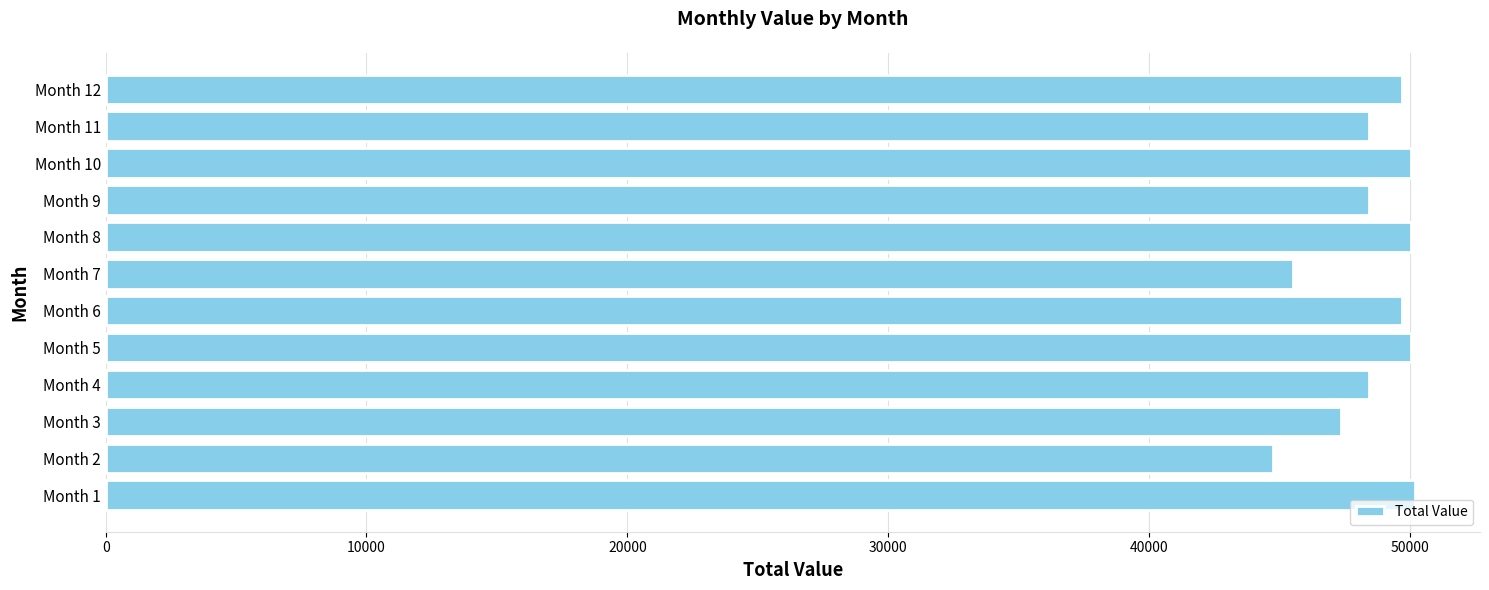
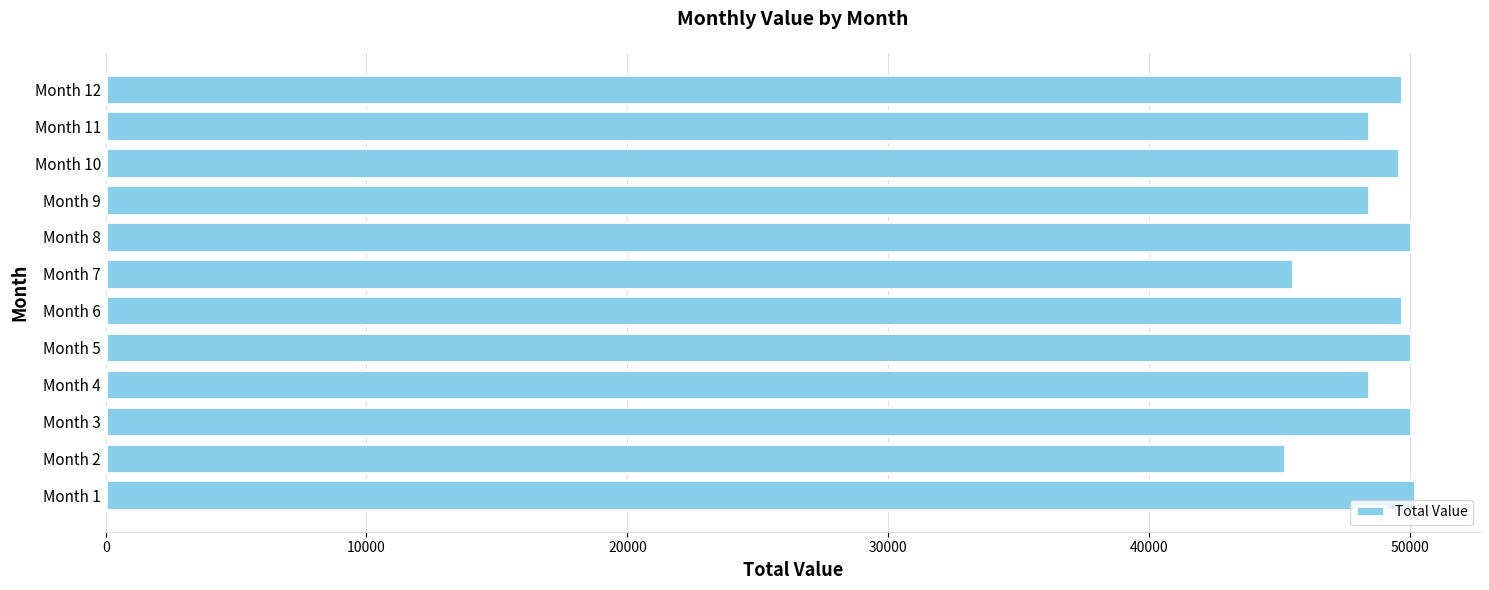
  {
    "Month 12": 49700,
    "Month 11": 48400,
-   "Month 10": 50100,
+   "Month 10": 49600,
    "Month 9": 48400,
    "Month 8": 50100,
    "Month 7": 45500,
    "Month 6": 49700,
    "Month 5": 50100,
    "Month 4": 48400,
-   "Month 3": 47300,
-   "Month 2": 44800,
+   "Month 3": 50100,
+   "Month 2": 45200,
    "Month 1": 50200
  }
